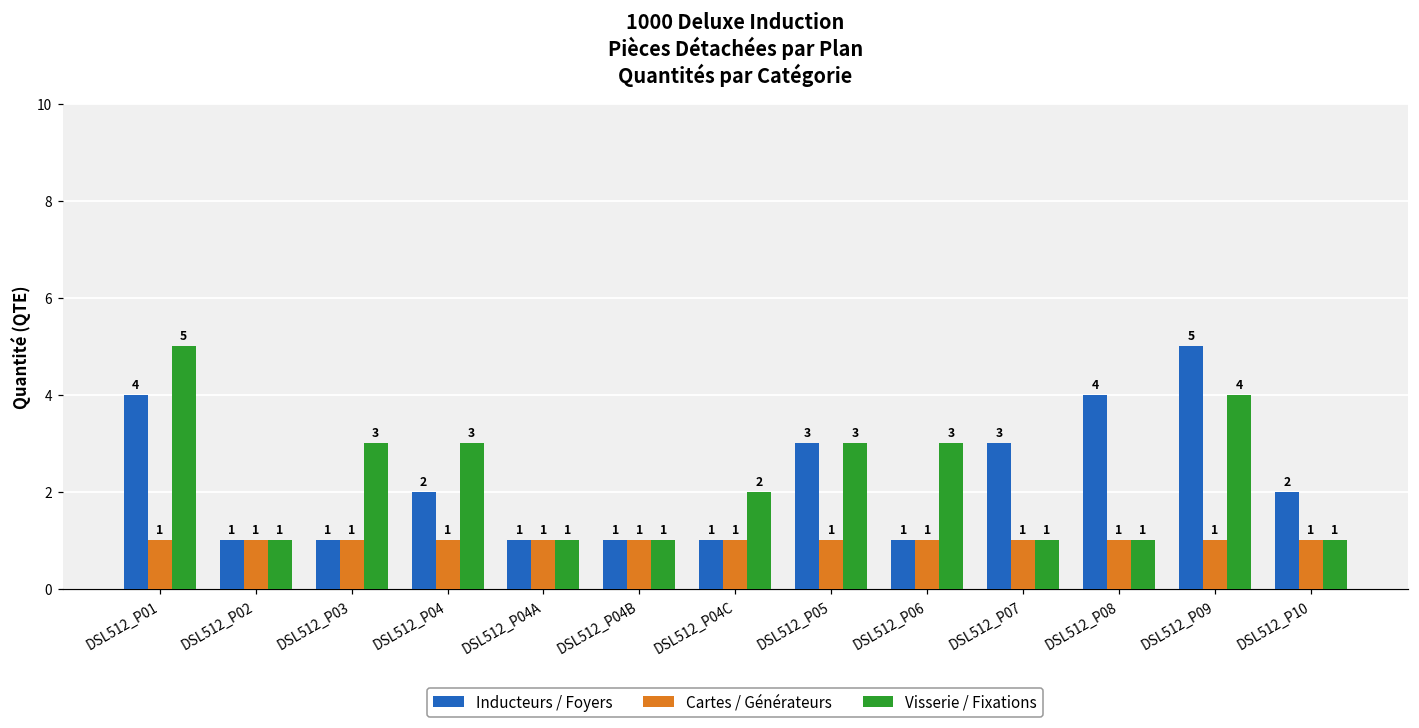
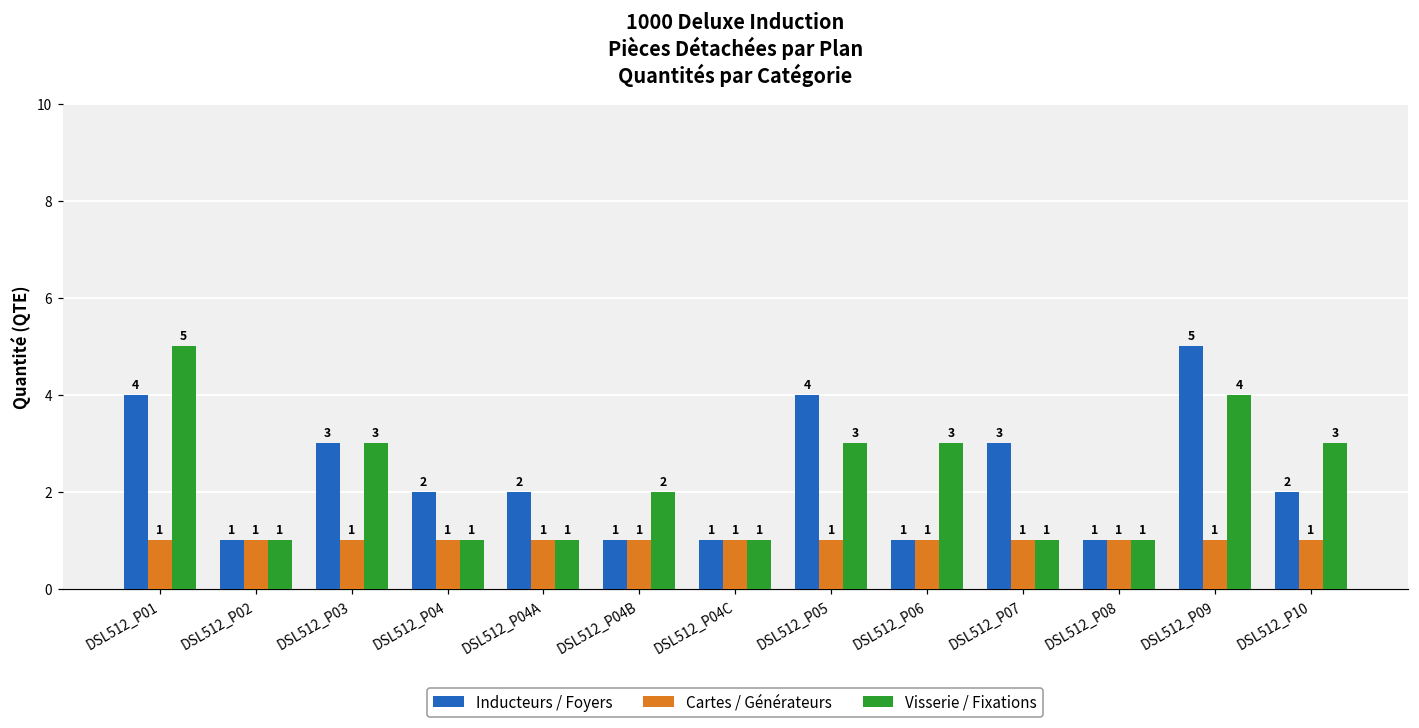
  {
    "Inducteurs / Foyers": {
      "DSL512_P01": 4,
      "DSL512_P02": 1,
-     "DSL512_P03": 1,
+     "DSL512_P03": 3,
      "DSL512_P04": 2,
-     "DSL512_P04A": 1,
+     "DSL512_P04A": 2,
      "DSL512_P04B": 1,
      "DSL512_P04C": 1,
-     "DSL512_P05": 3,
+     "DSL512_P05": 4,
      "DSL512_P06": 1,
      "DSL512_P07": 3,
-     "DSL512_P08": 4,
+     "DSL512_P08": 1,
      "DSL512_P09": 5,
      "DSL512_P10": 2
    },
    "Cartes / Générateurs": {
      "DSL512_P01": 1,
      "DSL512_P02": 1,
      "DSL512_P03": 1,
      "DSL512_P04": 1,
      "DSL512_P04A": 1,
      "DSL512_P04B": 1,
      "DSL512_P04C": 1,
      "DSL512_P05": 1,
      "DSL512_P06": 1,
      "DSL512_P07": 1,
      "DSL512_P08": 1,
      "DSL512_P09": 1,
      "DSL512_P10": 1
    },
    "Visserie / Fixations": {
      "DSL512_P01": 5,
      "DSL512_P02": 1,
      "DSL512_P03": 3,
-     "DSL512_P04": 3,
+     "DSL512_P04": 1,
      "DSL512_P04A": 1,
-     "DSL512_P04B": 1,
-     "DSL512_P04C": 2,
+     "DSL512_P04B": 2,
+     "DSL512_P04C": 1,
      "DSL512_P05": 3,
      "DSL512_P06": 3,
      "DSL512_P07": 1,
      "DSL512_P08": 1,
      "DSL512_P09": 4,
-     "DSL512_P10": 1
+     "DSL512_P10": 3
    }
  }
